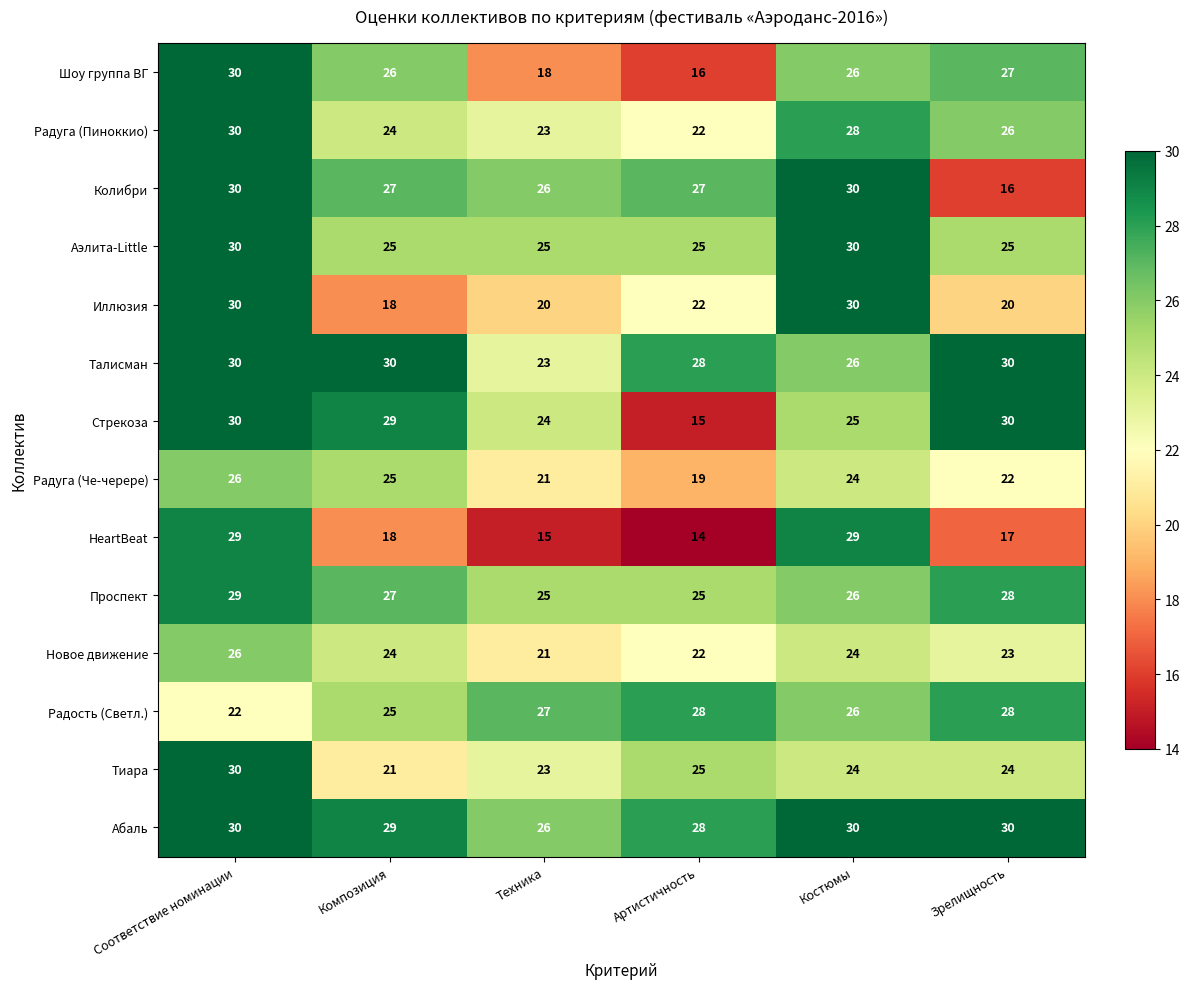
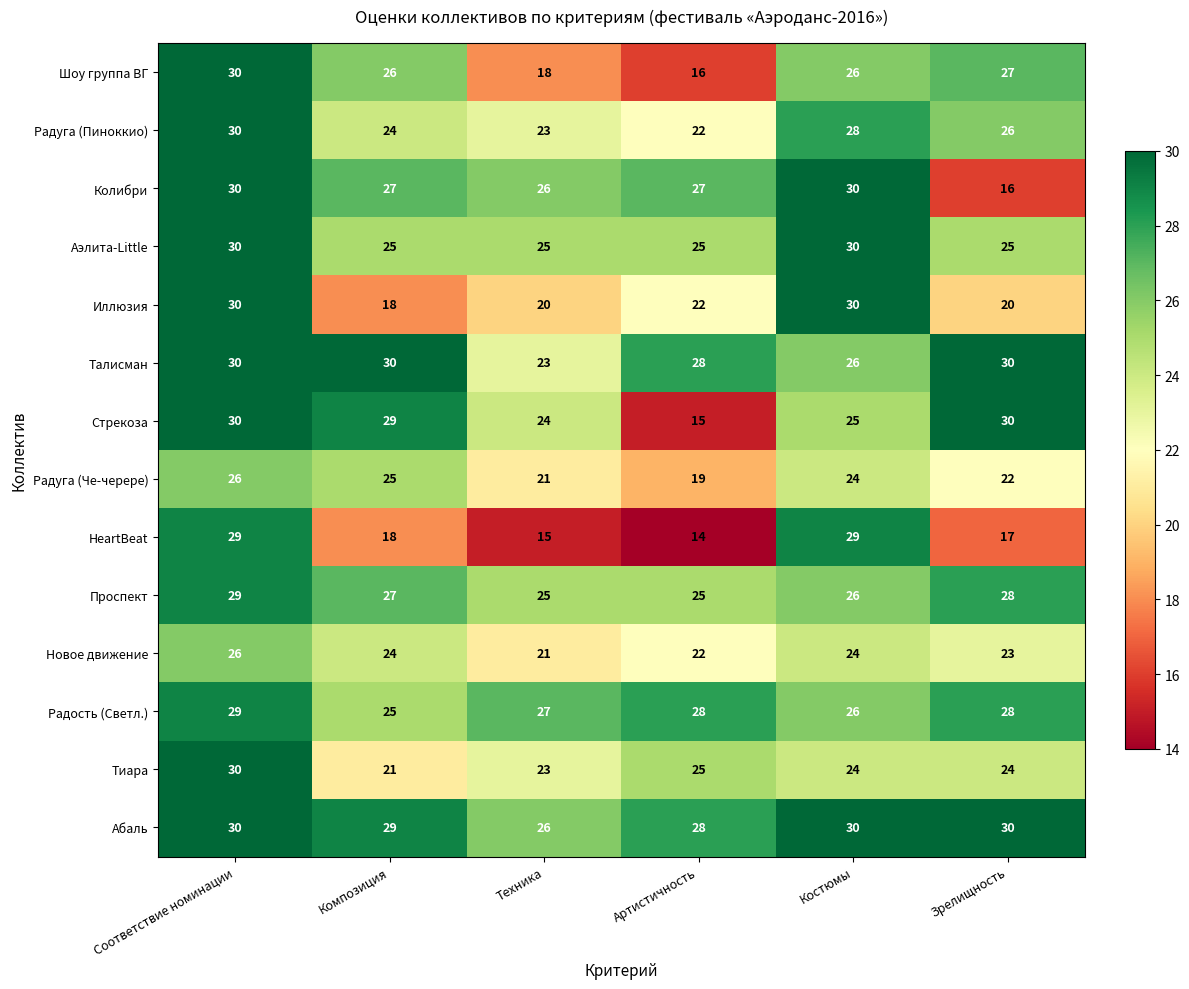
  {
    "Шоу группа ВГ": {
      "Соответствие номинации": 30,
      "Композиция": 26,
      "Техника": 18,
      "Артистичность": 16,
      "Костюмы": 26,
      "Зрелищность": 27
    },
    "Радуга (Пиноккио)": {
      "Соответствие номинации": 30,
      "Композиция": 24,
      "Техника": 23,
      "Артистичность": 22,
      "Костюмы": 28,
      "Зрелищность": 26
    },
    "Колибри": {
      "Соответствие номинации": 30,
      "Композиция": 27,
      "Техника": 26,
      "Артистичность": 27,
      "Костюмы": 30,
      "Зрелищность": 16
    },
    "Аэлита-Little": {
      "Соответствие номинации": 30,
      "Композиция": 25,
      "Техника": 25,
      "Артистичность": 25,
      "Костюмы": 30,
      "Зрелищность": 25
    },
    "Иллюзия": {
      "Соответствие номинации": 30,
      "Композиция": 18,
      "Техника": 20,
      "Артистичность": 22,
      "Костюмы": 30,
      "Зрелищность": 20
    },
    "Талисман": {
      "Соответствие номинации": 30,
      "Композиция": 30,
      "Техника": 23,
      "Артистичность": 28,
      "Костюмы": 26,
      "Зрелищность": 30
    },
    "Стрекоза": {
      "Соответствие номинации": 30,
      "Композиция": 29,
      "Техника": 24,
      "Артистичность": 15,
      "Костюмы": 25,
      "Зрелищность": 30
    },
    "Радуга (Че-черере)": {
      "Соответствие номинации": 26,
      "Композиция": 25,
      "Техника": 21,
      "Артистичность": 19,
      "Костюмы": 24,
      "Зрелищность": 22
    },
    "HeartBeat": {
      "Соответствие номинации": 29,
      "Композиция": 18,
      "Техника": 15,
      "Артистичность": 14,
      "Костюмы": 29,
      "Зрелищность": 17
    },
    "Проспект": {
      "Соответствие номинации": 29,
      "Композиция": 27,
      "Техника": 25,
      "Артистичность": 25,
      "Костюмы": 26,
      "Зрелищность": 28
    },
    "Новое движение": {
      "Соответствие номинации": 26,
      "Композиция": 24,
      "Техника": 21,
      "Артистичность": 22,
      "Костюмы": 24,
      "Зрелищность": 23
    },
    "Радость (Светл.)": {
-     "Соответствие номинации": 22,
+     "Соответствие номинации": 29,
      "Композиция": 25,
      "Техника": 27,
      "Артистичность": 28,
      "Костюмы": 26,
      "Зрелищность": 28
    },
    "Тиара": {
      "Соответствие номинации": 30,
      "Композиция": 21,
      "Техника": 23,
      "Артистичность": 25,
      "Костюмы": 24,
      "Зрелищность": 24
    },
    "Абаль": {
      "Соответствие номинации": 30,
      "Композиция": 29,
      "Техника": 26,
      "Артистичность": 28,
      "Костюмы": 30,
      "Зрелищность": 30
    }
  }
